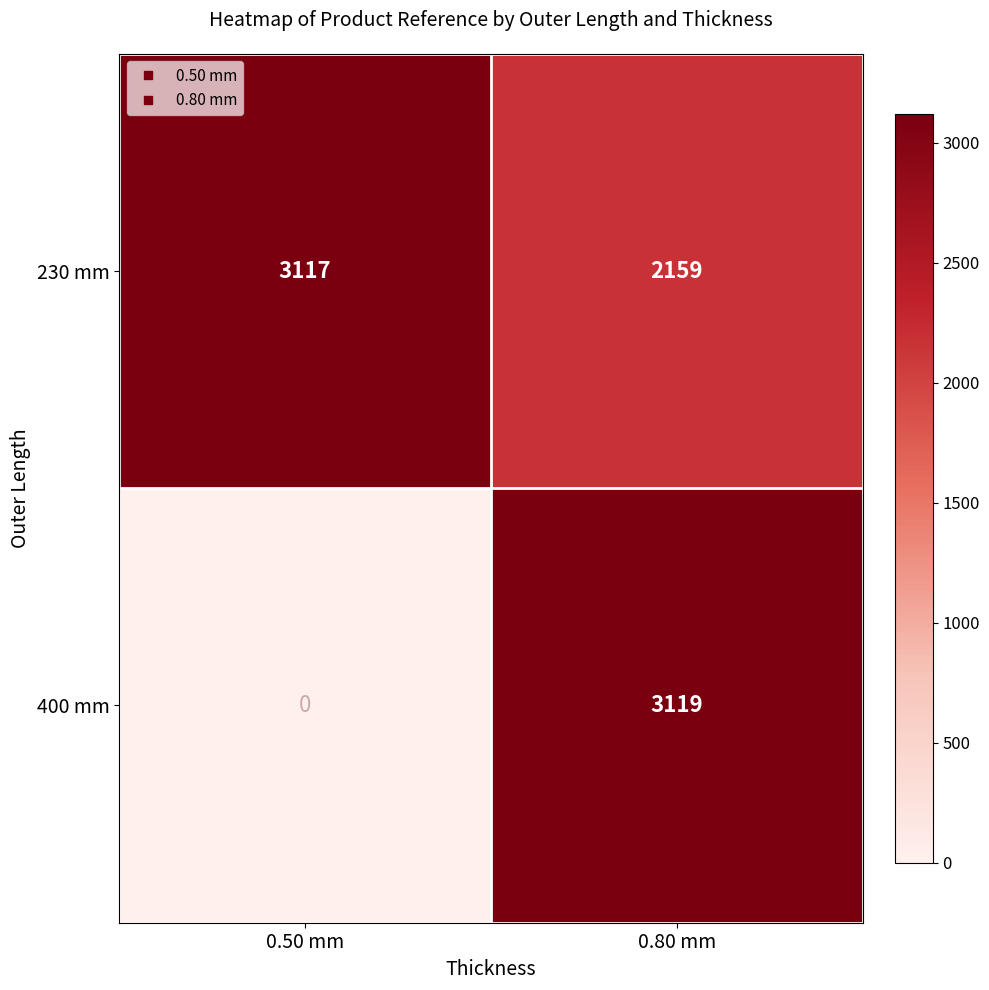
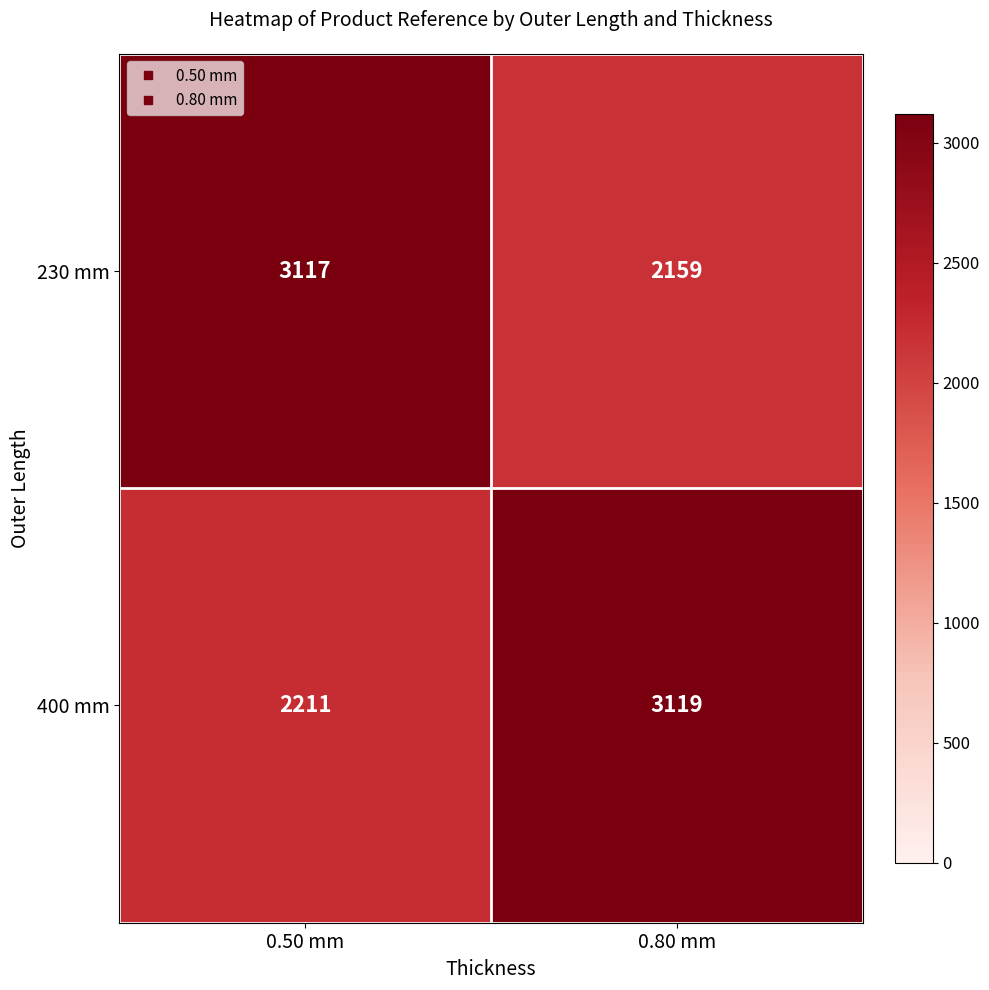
  {
    "230 mm": {
      "0.50 mm": 3117,
      "0.80 mm": 2159
    },
    "400 mm": {
-     "0.50 mm": 0,
+     "0.50 mm": 2211,
      "0.80 mm": 3119
    }
  }
